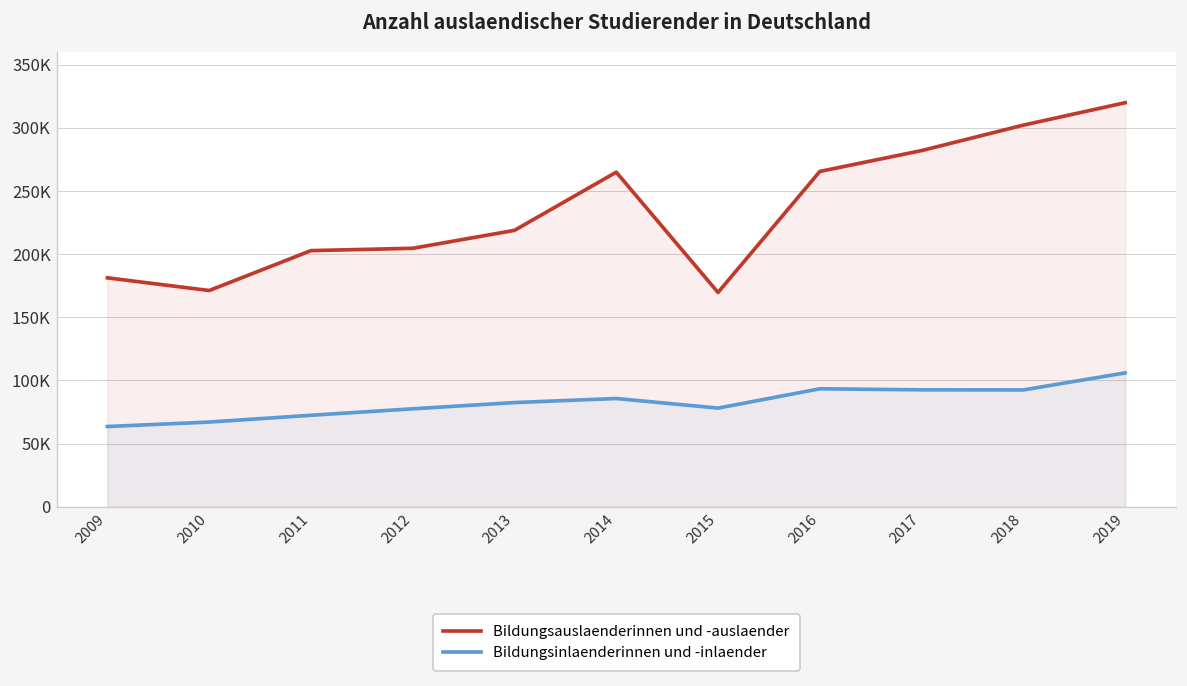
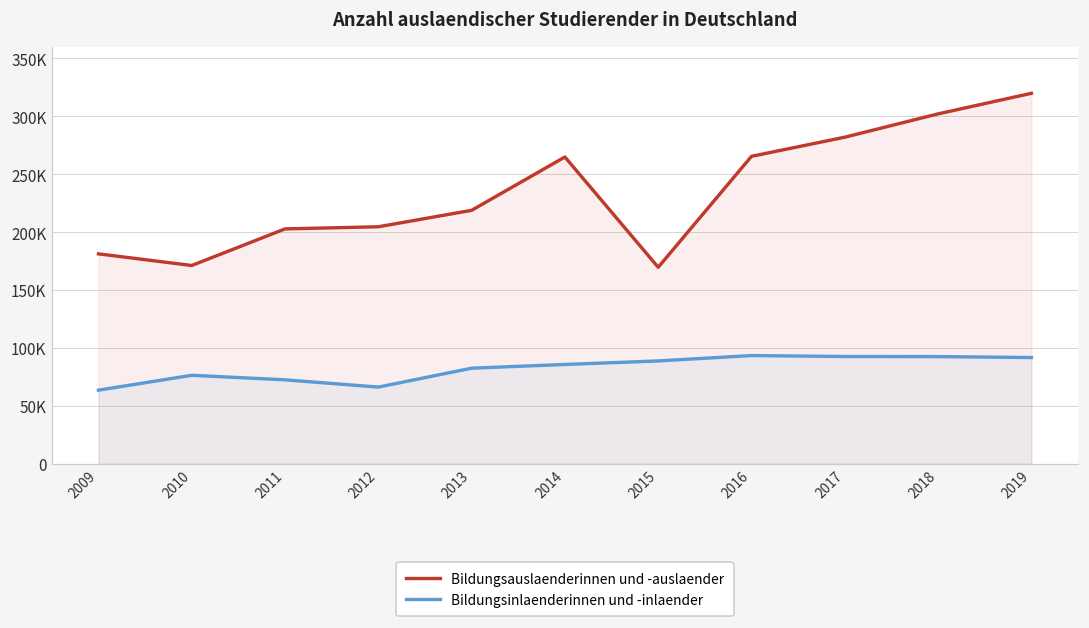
  {
    "Bildungsauslaenderinnen und -auslaender": {
      "2009": 181000,
      "2010": 171000,
      "2011": 203000,
      "2012": 205000,
      "2013": 219000,
      "2014": 265000,
      "2015": 170000,
      "2016": 265000,
      "2017": 282000,
      "2018": 302000,
      "2019": 320000
    },
    "Bildungsinlaenderinnen und -inlaender": {
      "2009": 64000,
-     "2010": 67000,
+     "2010": 76000,
      "2011": 72000,
-     "2012": 78000,
+     "2012": 66000,
      "2013": 83000,
      "2014": 86000,
-     "2015": 78000,
+     "2015": 89000,
      "2016": 93000,
      "2017": 93000,
      "2018": 93000,
-     "2019": 106000
+     "2019": 92000
    }
  }
